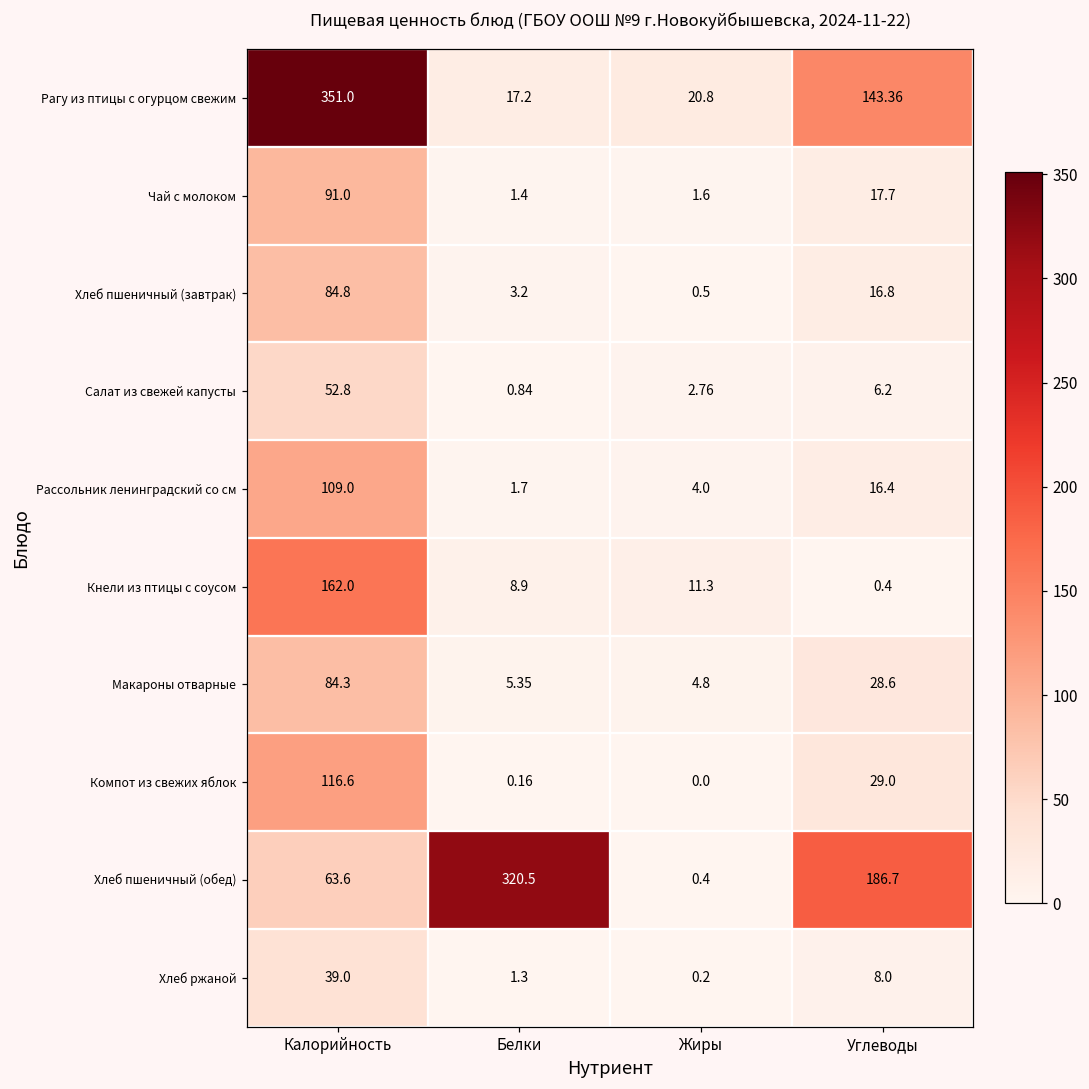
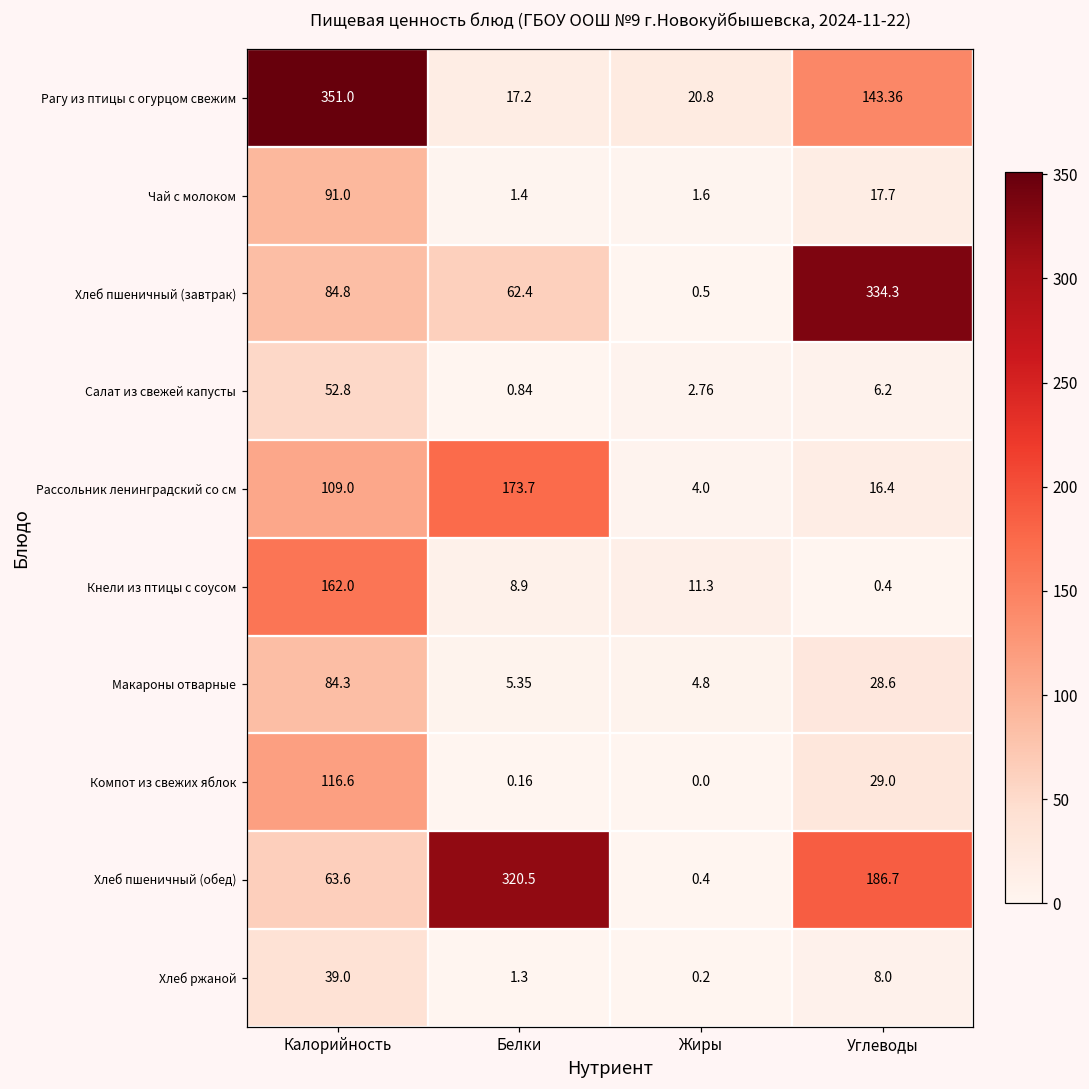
  {
    "Рагу из птицы с огурцом свежим": {
      "Калорийность": 351.0,
      "Белки": 17.2,
      "Жиры": 20.8,
      "Углеводы": 143.36
    },
    "Чай с молоком": {
      "Калорийность": 91.0,
      "Белки": 1.4,
      "Жиры": 1.6,
      "Углеводы": 17.7
    },
    "Хлеб пшеничный (завтрак)": {
      "Калорийность": 84.8,
-     "Белки": 3.2,
+     "Белки": 62.4,
      "Жиры": 0.5,
-     "Углеводы": 16.8
+     "Углеводы": 334.3
    },
    "Салат из свежей капусты": {
      "Калорийность": 52.8,
      "Белки": 0.84,
      "Жиры": 2.76,
      "Углеводы": 6.2
    },
    "Рассольник ленинградский со см": {
      "Калорийность": 109.0,
-     "Белки": 1.7,
+     "Белки": 173.7,
      "Жиры": 4.0,
      "Углеводы": 16.4
    },
    "Кнели из птицы с соусом": {
      "Калорийность": 162.0,
      "Белки": 8.9,
      "Жиры": 11.3,
      "Углеводы": 0.4
    },
    "Макароны отварные": {
      "Калорийность": 84.3,
      "Белки": 5.35,
      "Жиры": 4.8,
      "Углеводы": 28.6
    },
    "Компот из свежих яблок": {
      "Калорийность": 116.6,
      "Белки": 0.16,
      "Жиры": 0.0,
      "Углеводы": 29.0
    },
    "Хлеб пшеничный (обед)": {
      "Калорийность": 63.6,
      "Белки": 320.5,
      "Жиры": 0.4,
      "Углеводы": 186.7
    },
    "Хлеб ржаной": {
      "Калорийность": 39.0,
      "Белки": 1.3,
      "Жиры": 0.2,
      "Углеводы": 8.0
    }
  }
